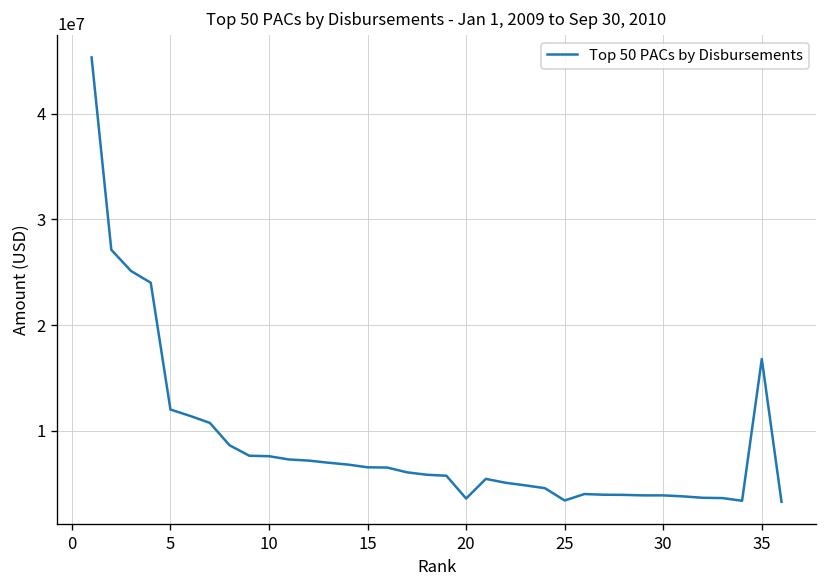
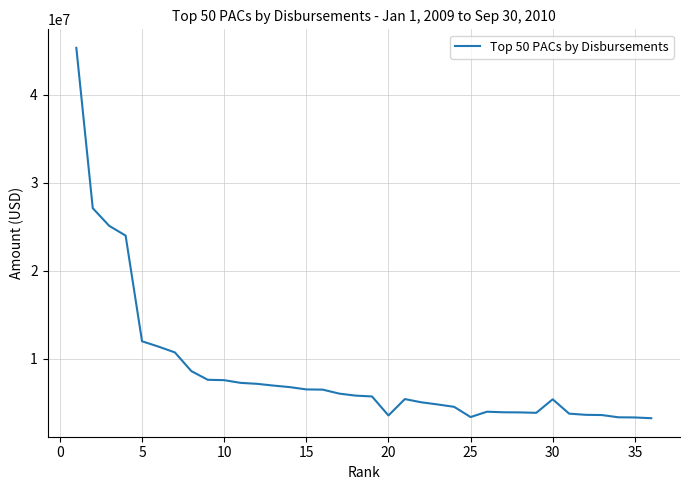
  {
    "5": 12000000,
    "10": 8000000,
    "15": 7000000,
    "20": 4000000,
    "25": 3000000,
-   "30": 4000000,
-   "35": 17000000
+   "30": 5000000,
+   "35": 3000000
  }
